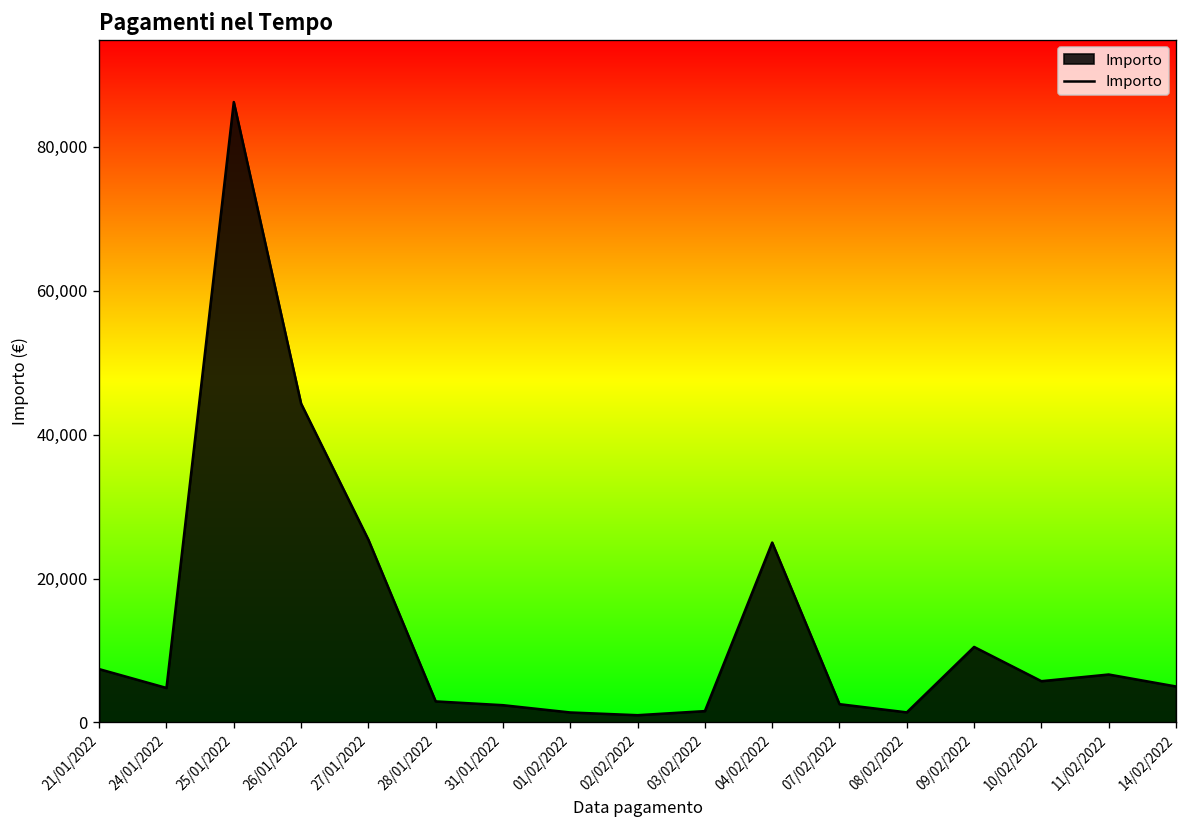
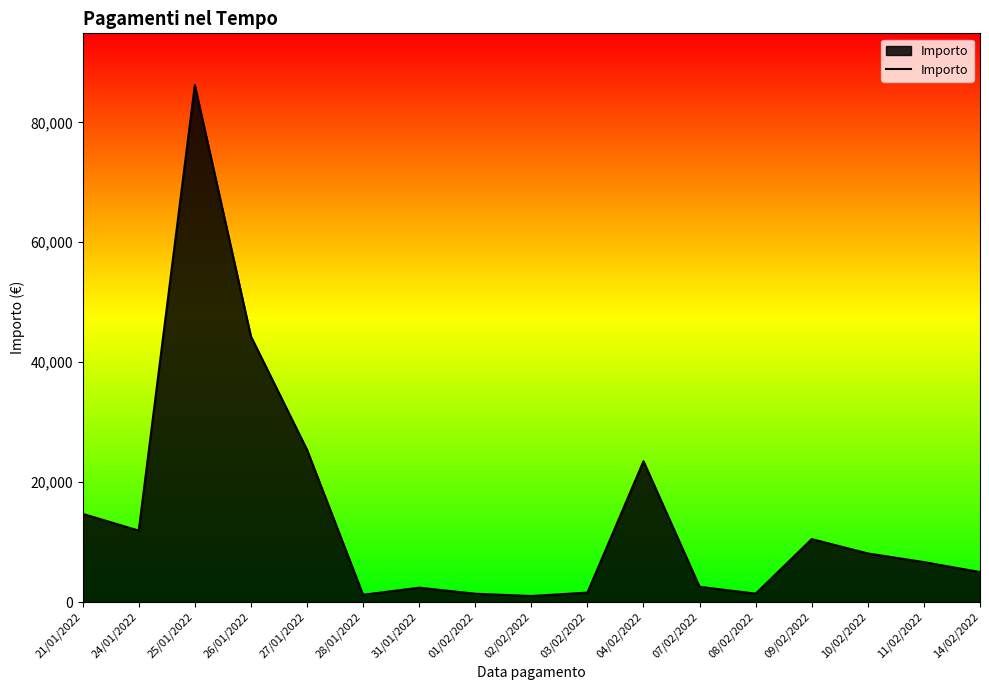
  {
-   "21/01/2022": "7,000",
-   "24/01/2022": "5,000",
+   "21/01/2022": "15,000",
+   "24/01/2022": "12,000",
    "25/01/2022": "86,000",
    "26/01/2022": "44,000",
    "27/01/2022": "25,000",
-   "28/01/2022": "3,000",
+   "28/01/2022": "1,000",
    "31/01/2022": "2,000",
    "01/02/2022": "1,000",
    "02/02/2022": "1,000",
    "03/02/2022": "2,000",
-   "04/02/2022": "25,000",
+   "04/02/2022": "23,000",
    "07/02/2022": "3,000",
    "08/02/2022": "1,000",
    "09/02/2022": "10,000",
-   "10/02/2022": "6,000",
+   "10/02/2022": "8,000",
    "11/02/2022": "7,000",
    "14/02/2022": "5,000"
  }
